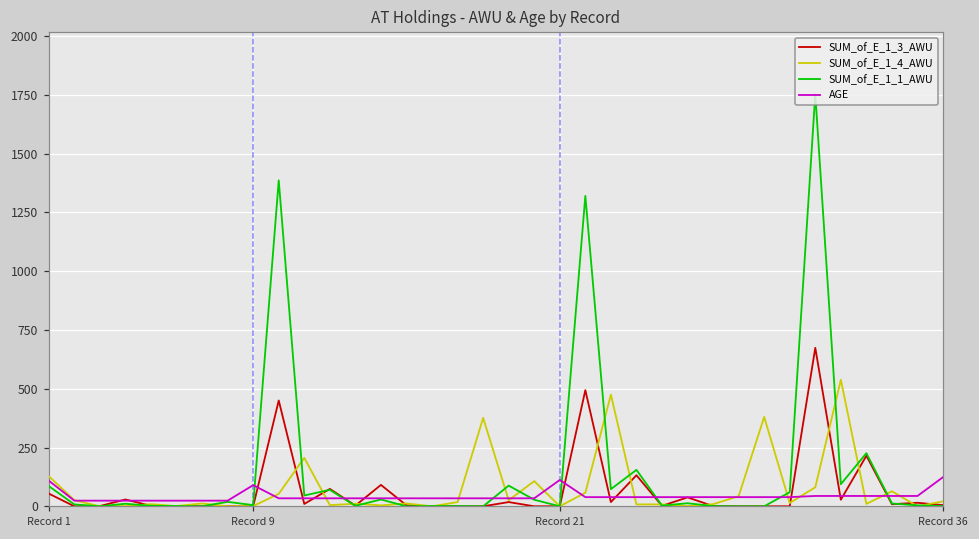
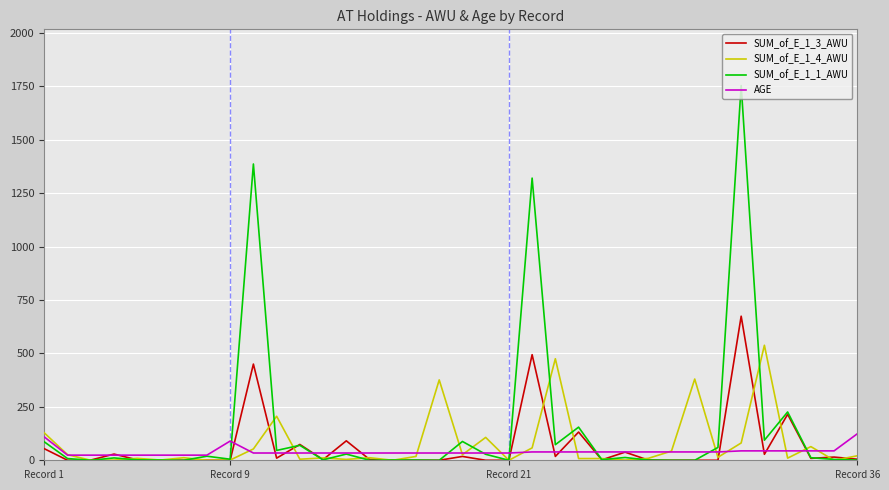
  {
    "SUM_of_E_1_3_AWU": {
      "Record 1": 50
    },
    "SUM_of_E_1_4_AWU": {
      "Record 1": 130,
      "Record 36": 20
    },
    "SUM_of_E_1_1_AWU": {
      "Record 1": 90
    },
    "AGE": {
      "Record 1": 110,
      "Record 9": 90,
-     "Record 21": 110,
+     "Record 21": 30,
      "Record 36": 120
    }
  }
